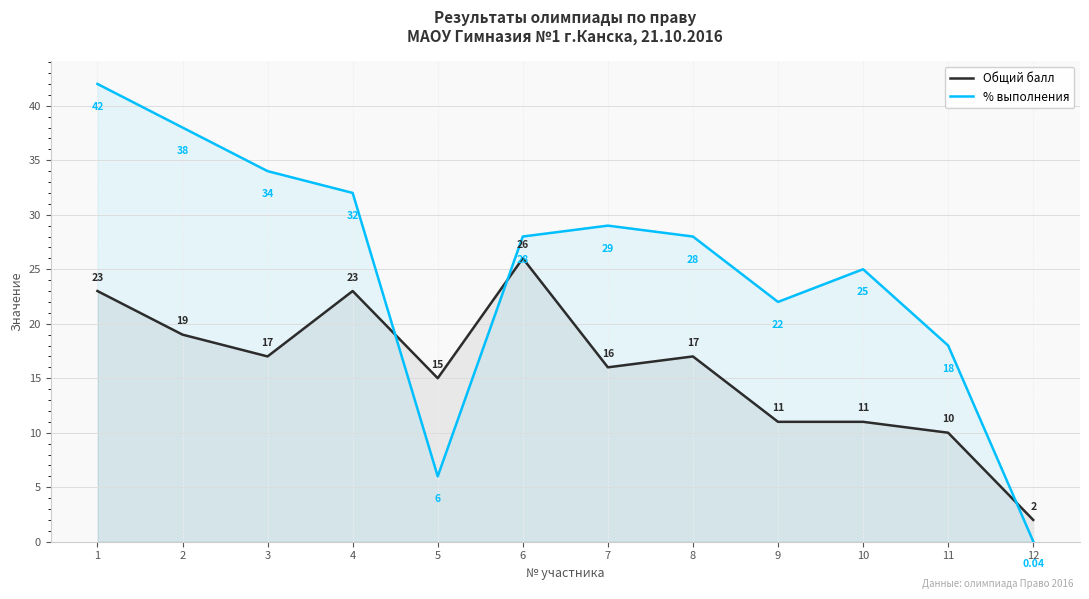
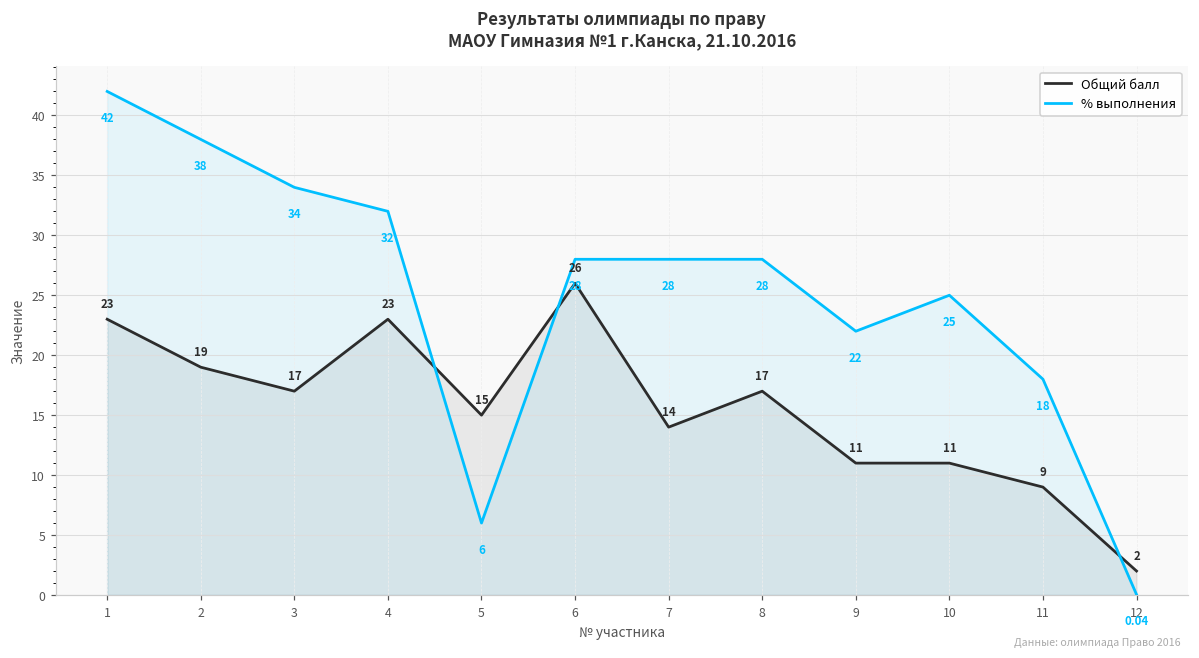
  {
    "Общий балл": {
      "1": 23,
      "2": 19,
      "3": 17,
      "4": 23,
      "5": 15,
      "6": 26,
-     "7": 16,
+     "7": 14,
      "8": 17,
      "9": 11,
      "10": 11,
-     "11": 10,
+     "11": 9,
      "12": 2
    },
    "% выполнения": {
      "1": 42,
      "2": 38,
      "3": 34,
      "4": 32,
      "5": 6,
-     "7": 29,
+     "7": 28,
      "8": 28,
      "9": 22,
      "10": 25,
      "11": 18,
      "12": 0.04
    }
  }
